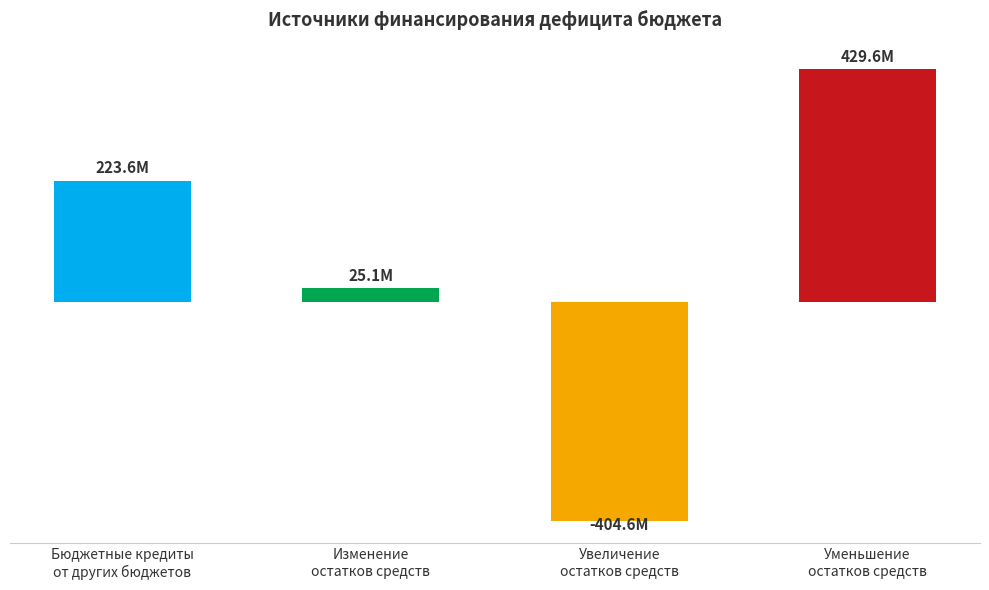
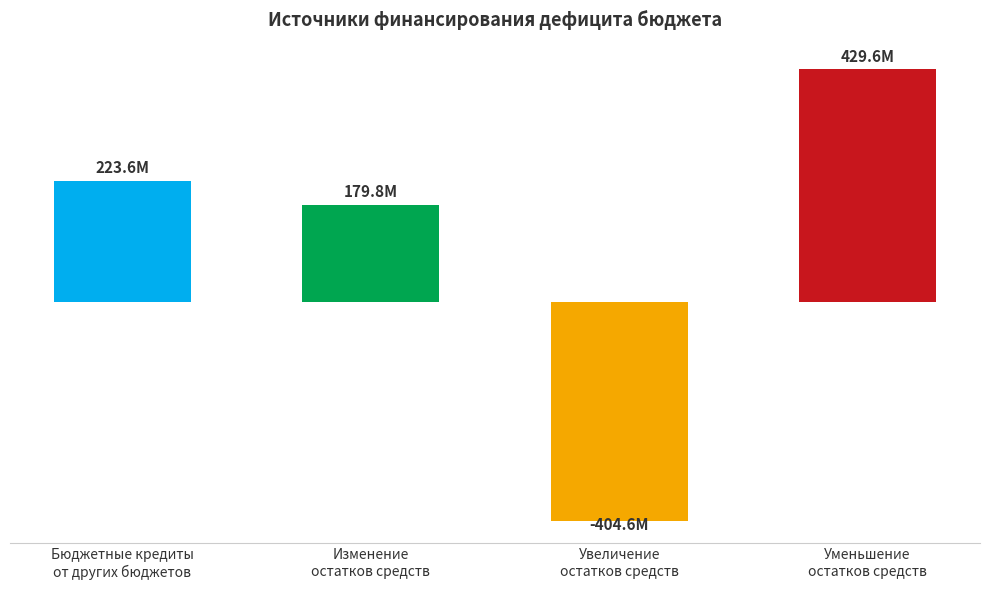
  {
    "Бюджетные кредиты от других бюджетов": "223.6M",
-   "Изменение остатков средств": "25.1M",
+   "Изменение остатков средств": "179.8M",
    "Увеличение остатков средств": "-404.6M",
    "Уменьшение остатков средств": "429.6M"
  }
